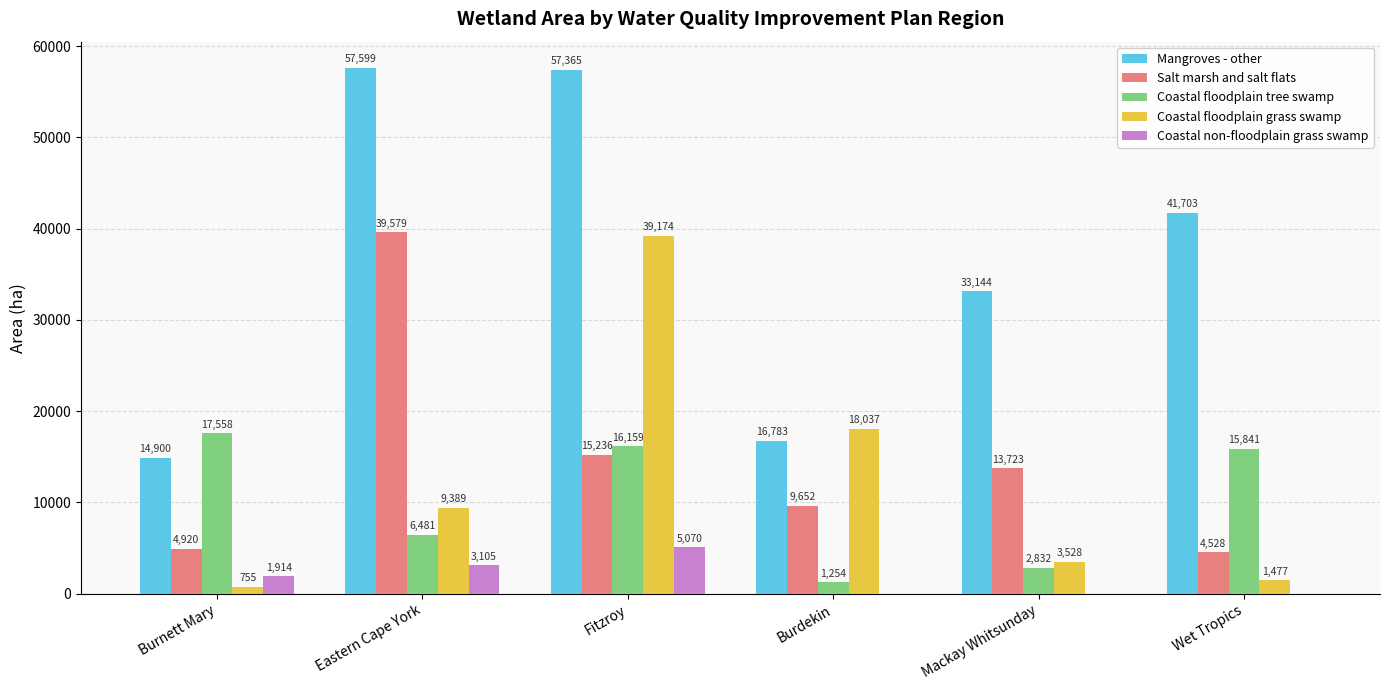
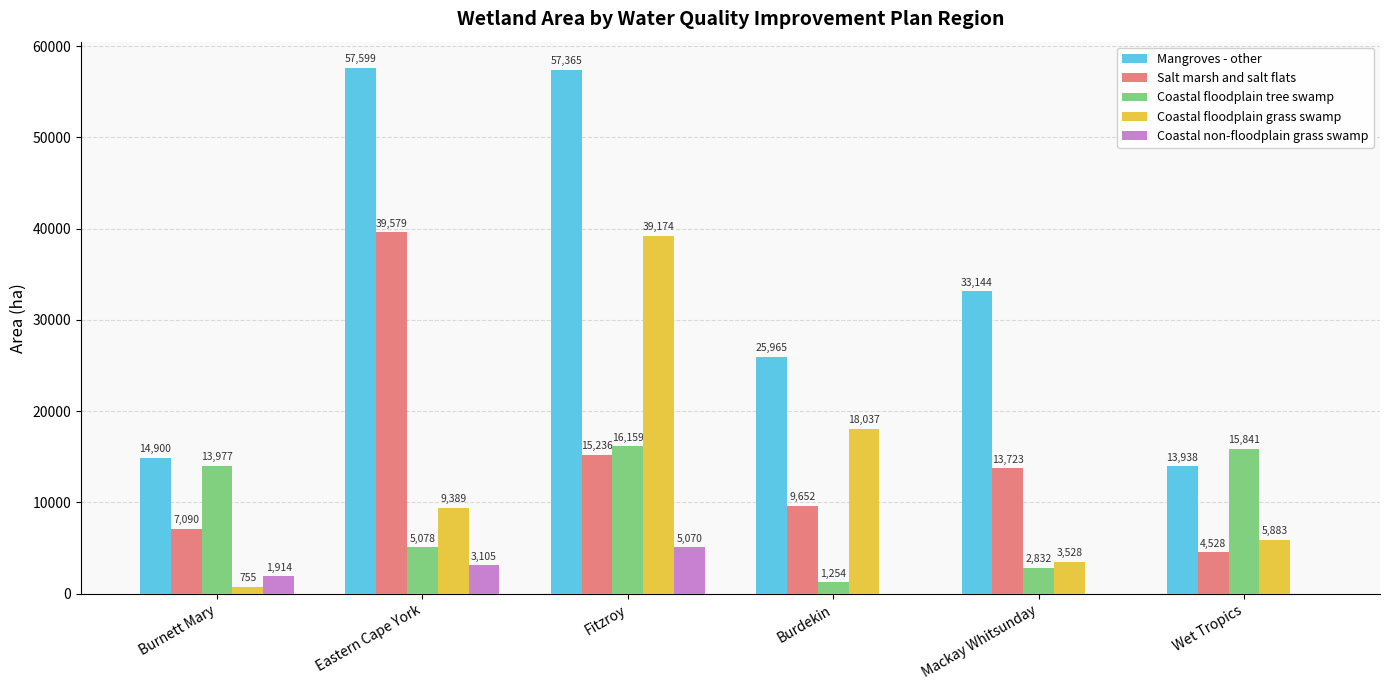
  {
    "Mangroves - other": {
      "Burnett Mary": "14,900",
      "Eastern Cape York": "57,599",
      "Fitzroy": "57,365",
-     "Burdekin": "16,783",
+     "Burdekin": "25,965",
      "Mackay Whitsunday": "33,144",
-     "Wet Tropics": "41,703"
+     "Wet Tropics": "13,938"
    },
    "Salt marsh and salt flats": {
-     "Burnett Mary": "4,920",
+     "Burnett Mary": "7,090",
      "Eastern Cape York": "39,579",
      "Fitzroy": "15,236",
      "Burdekin": "9,652",
      "Mackay Whitsunday": "13,723",
      "Wet Tropics": "4,528"
    },
    "Coastal floodplain tree swamp": {
-     "Burnett Mary": "17,558",
-     "Eastern Cape York": "6,481",
+     "Burnett Mary": "13,977",
+     "Eastern Cape York": "5,078",
      "Fitzroy": "16,159",
      "Burdekin": "1,254",
      "Mackay Whitsunday": "2,832",
      "Wet Tropics": "15,841"
    },
    "Coastal floodplain grass swamp": {
      "Burnett Mary": "755",
      "Eastern Cape York": "9,389",
      "Fitzroy": "39,174",
      "Burdekin": "18,037",
      "Mackay Whitsunday": "3,528",
-     "Wet Tropics": "1,477"
+     "Wet Tropics": "5,883"
    },
    "Coastal non-floodplain grass swamp": {
      "Burnett Mary": "1,914",
      "Eastern Cape York": "3,105",
      "Fitzroy": "5,070"
    }
  }
